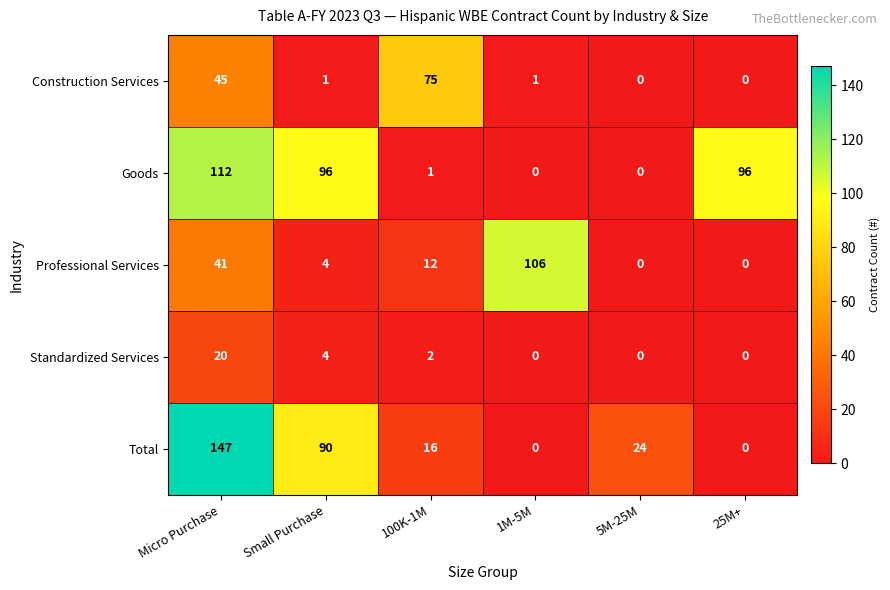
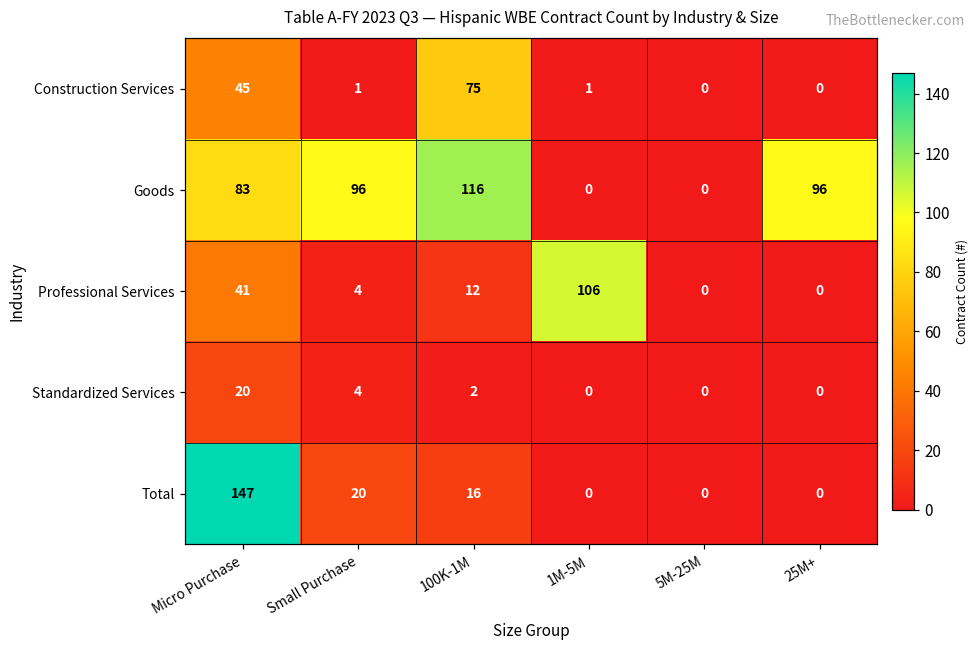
  {
    "Construction Services": {
      "Micro Purchase": 45,
      "Small Purchase": 1,
      "100K-1M": 75,
      "1M-5M": 1,
      "5M-25M": 0,
      "25M+": 0
    },
    "Goods": {
-     "Micro Purchase": 112,
+     "Micro Purchase": 83,
      "Small Purchase": 96,
-     "100K-1M": 1,
+     "100K-1M": 116,
      "1M-5M": 0,
      "5M-25M": 0,
      "25M+": 96
    },
    "Professional Services": {
      "Micro Purchase": 41,
      "Small Purchase": 4,
      "100K-1M": 12,
      "1M-5M": 106,
      "5M-25M": 0,
      "25M+": 0
    },
    "Standardized Services": {
      "Micro Purchase": 20,
      "Small Purchase": 4,
      "100K-1M": 2,
      "1M-5M": 0,
      "5M-25M": 0,
      "25M+": 0
    },
    "Total": {
      "Micro Purchase": 147,
-     "Small Purchase": 90,
+     "Small Purchase": 20,
      "100K-1M": 16,
      "1M-5M": 0,
-     "5M-25M": 24,
+     "5M-25M": 0,
      "25M+": 0
    }
  }
